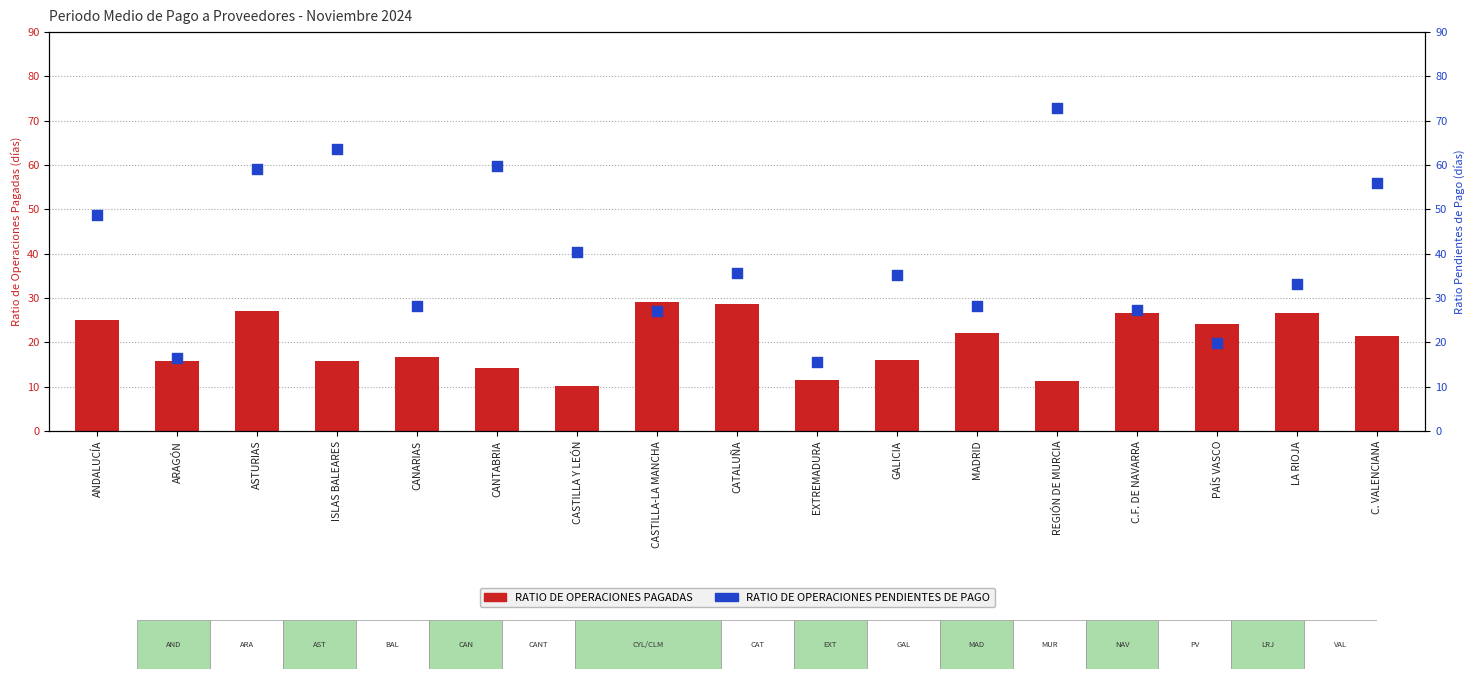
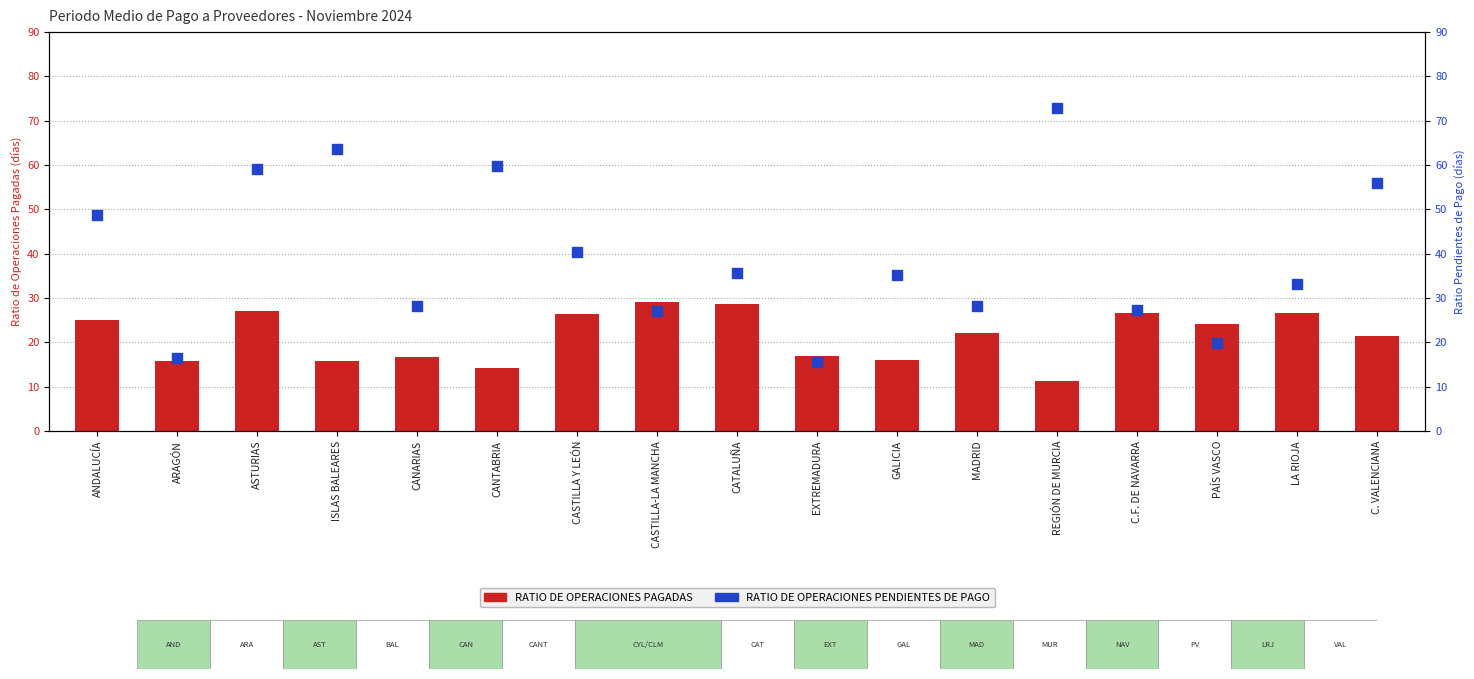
  {
    "Periodo Medio de Pago a Proveedores - Noviembre 2024": {
      "RATIO DE OPERACIONES PAGADAS": {
        "ANDALUCÍA": 25,
        "ARAGÓN": 16,
        "ASTURIAS": 27,
        "ISLAS BALEARES": 16,
        "CANARIAS": 17,
        "CANTABRIA": 14,
-       "CASTILLA Y LEÓN": 10,
+       "CASTILLA Y LEÓN": 26,
        "CASTILLA-LA MANCHA": 29,
        "CATALUÑA": 29,
-       "EXTREMADURA": 12,
+       "EXTREMADURA": 17,
        "GALICIA": 16,
        "MADRID": 22,
        "REGIÓN DE MURCIA": 11,
        "C.F. DE NAVARRA": 27,
        "PAÍS VASCO": 24,
        "LA RIOJA": 27,
        "C. VALENCIANA": 21
      }
    }
  }
